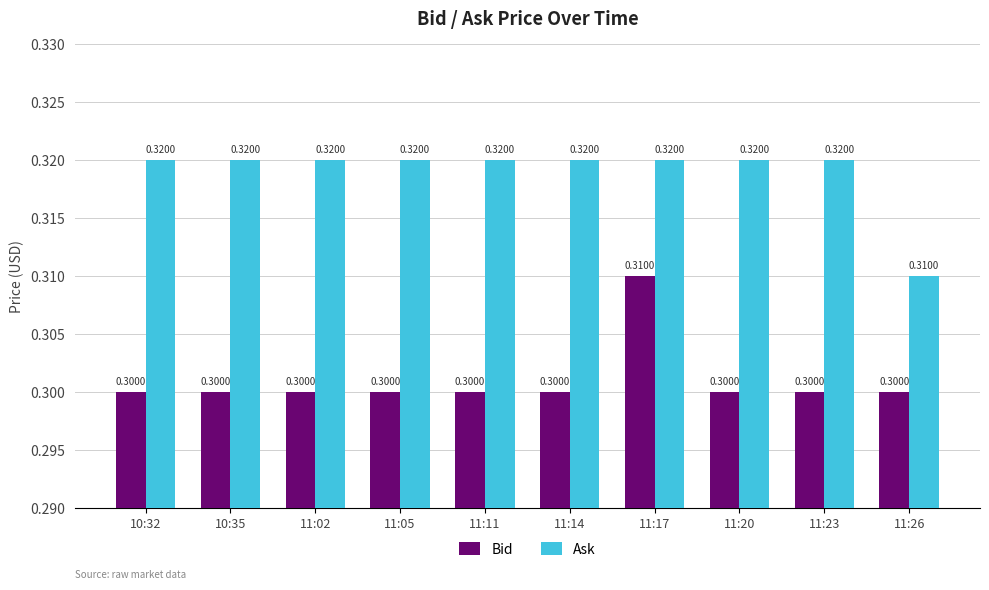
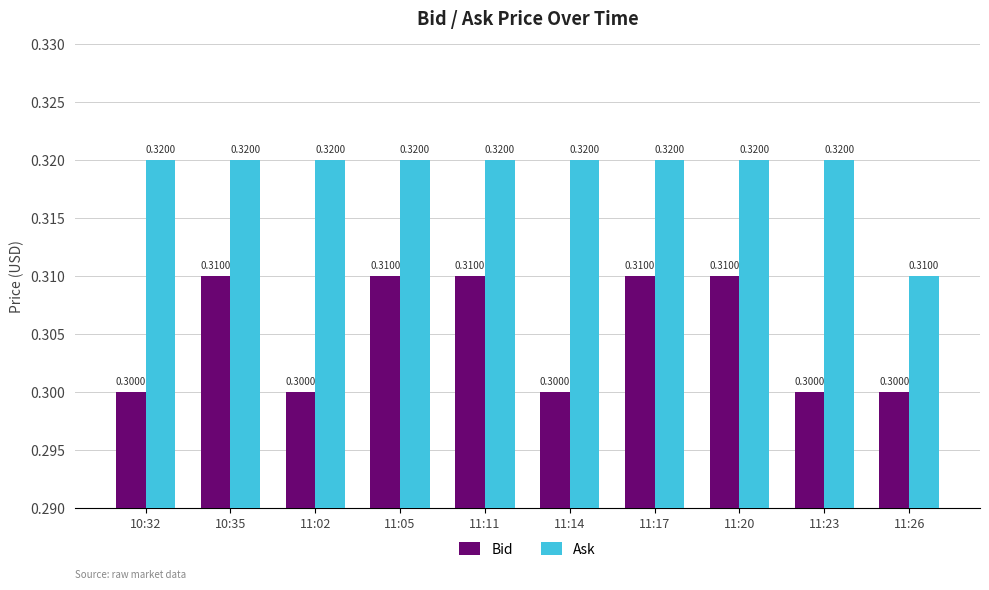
  {
    "Bid": {
      "10:32": 0.3000,
-     "10:35": 0.3000,
+     "10:35": 0.3100,
      "11:02": 0.3000,
-     "11:05": 0.3000,
-     "11:11": 0.3000,
+     "11:05": 0.3100,
+     "11:11": 0.3100,
      "11:14": 0.3000,
      "11:17": 0.3100,
-     "11:20": 0.3000,
+     "11:20": 0.3100,
      "11:23": 0.3000,
      "11:26": 0.3000
    },
    "Ask": {
      "10:32": 0.3200,
      "10:35": 0.3200,
      "11:02": 0.3200,
      "11:05": 0.3200,
      "11:11": 0.3200,
      "11:14": 0.3200,
      "11:17": 0.3200,
      "11:20": 0.3200,
      "11:23": 0.3200,
      "11:26": 0.3100
    }
  }
